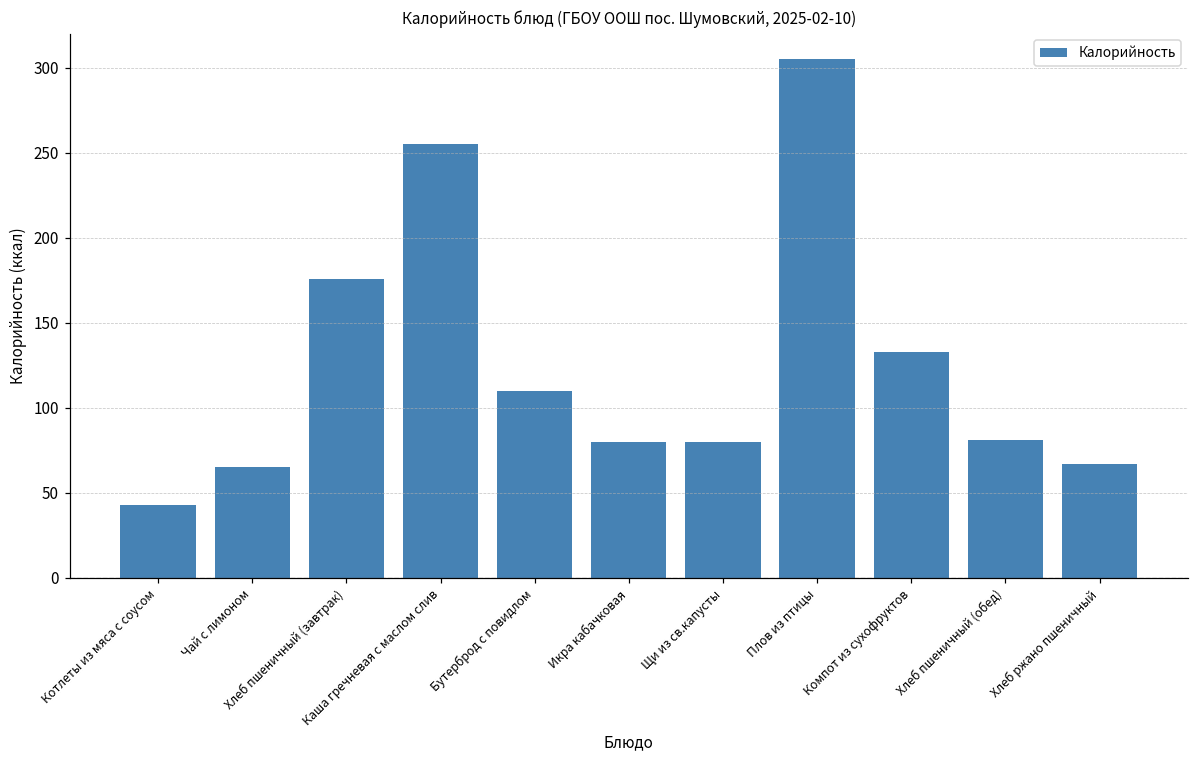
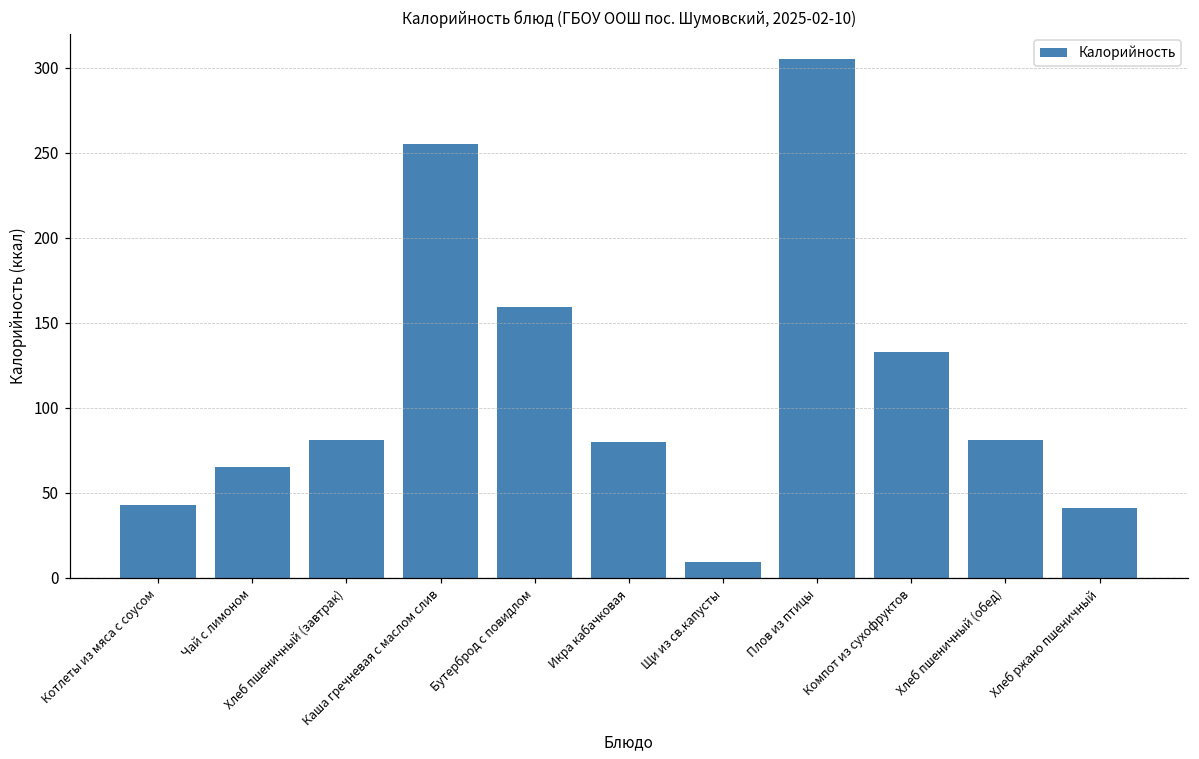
  {
    "Котлеты из мяса с соусом": 43,
    "Чай с лимоном": 65,
-   "Хлеб пшеничный (завтрак)": 176,
+   "Хлеб пшеничный (завтрак)": 81,
    "Каша гречневая с маслом слив": 255,
-   "Бутерброд с повидлом": 110,
+   "Бутерброд с повидлом": 159,
    "Икра кабачковая": 80,
-   "Щи из св.капусты": 80,
+   "Щи из св.капусты": 9,
    "Плов из птицы": 305,
    "Компот из сухофруктов": 133,
    "Хлеб пшеничный (обед)": 81,
-   "Хлеб ржано пшеничный": 67
+   "Хлеб ржано пшеничный": 41
  }
